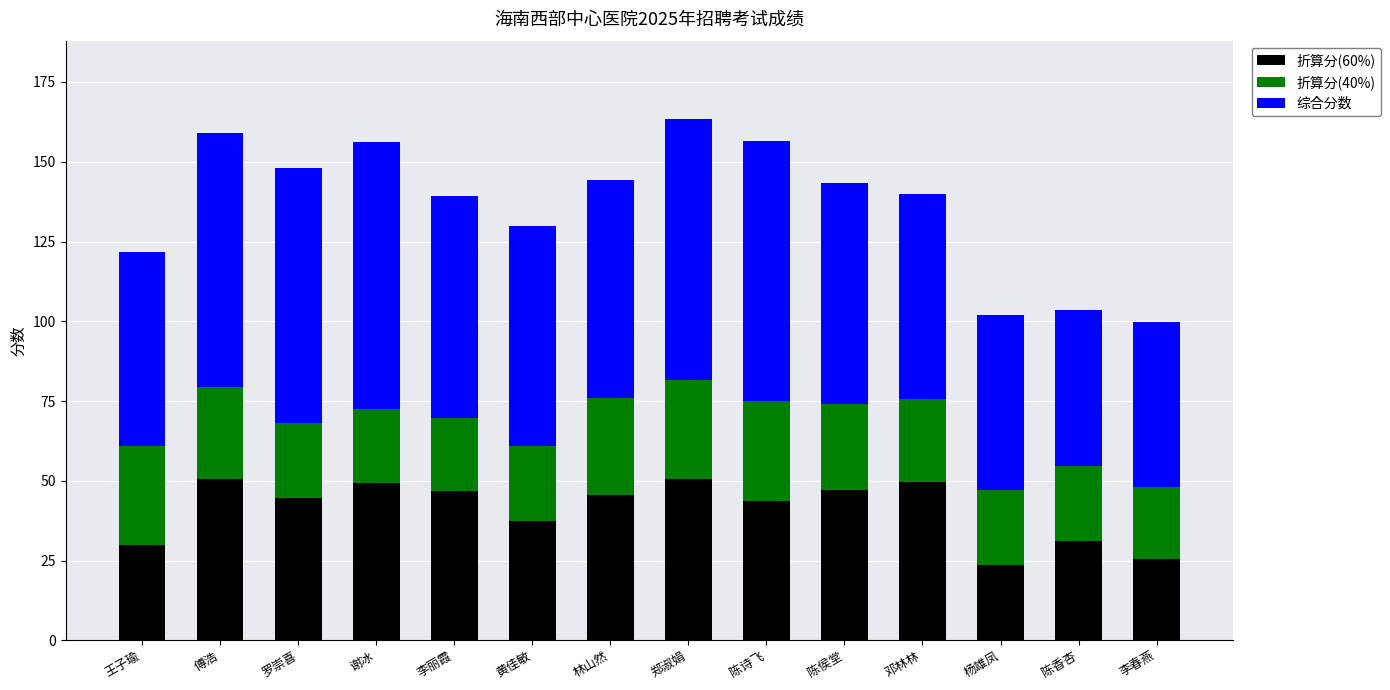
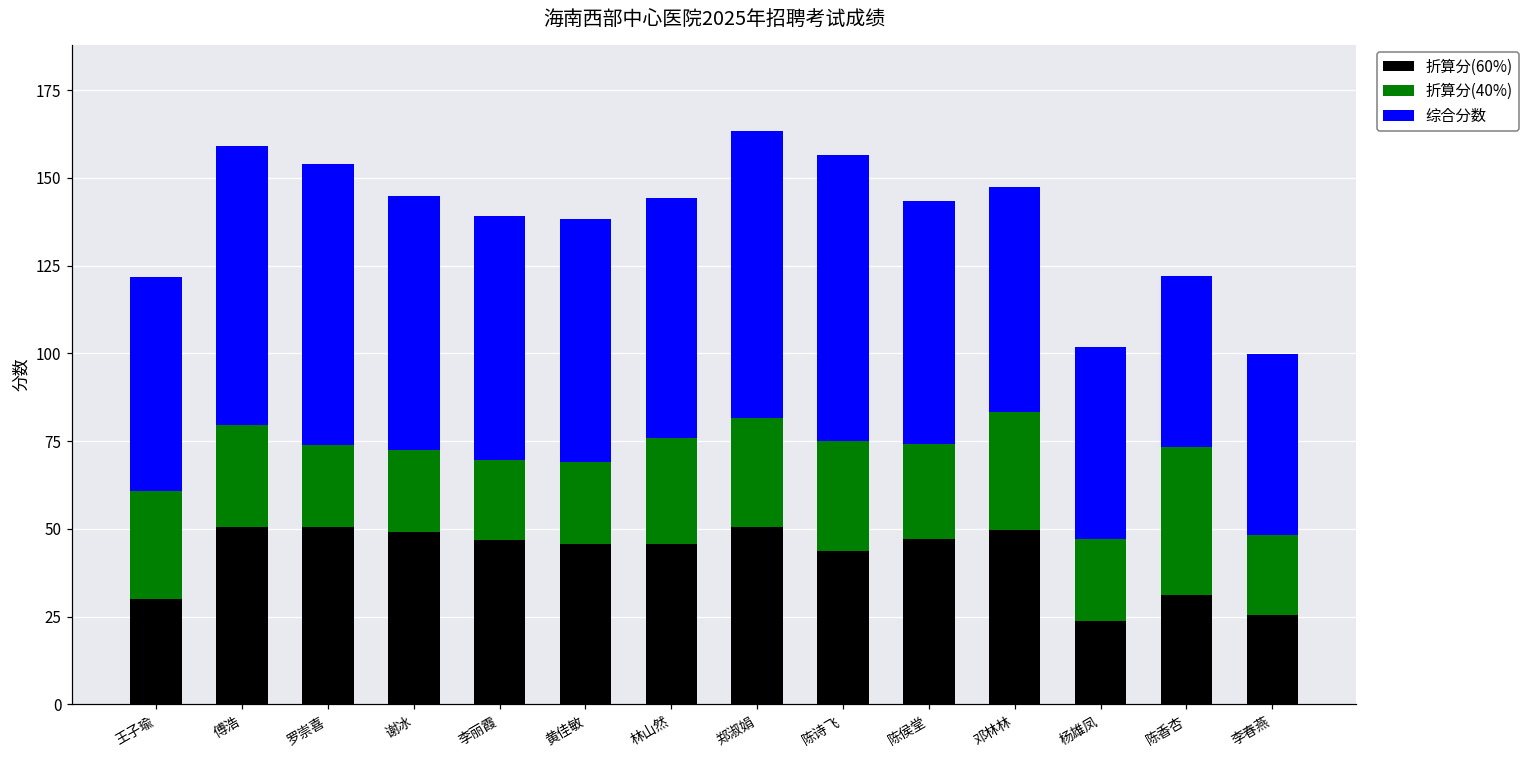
  {
    "折算分(60%)": {
      "王子瑜": 30,
      "傅浩": 50,
-     "罗崇喜": 45,
+     "罗崇喜": 50,
      "谢冰": 49,
      "李丽霞": 47,
-     "黄佳敏": 37,
+     "黄佳敏": 46,
      "林山然": 46,
      "郑淑娟": 50,
      "陈诗飞": 44,
      "陈侯堂": 47,
      "邓林林": 50,
      "杨雄凤": 24,
      "陈香杏": 31,
      "李春燕": 25
    },
    "折算分(40%)": {
      "王子瑜": 31,
      "傅浩": 29,
      "罗崇喜": 23,
      "谢冰": 23,
      "李丽霞": 23,
      "黄佳敏": 23,
      "林山然": 30,
      "郑淑娟": 31,
      "陈诗飞": 31,
      "陈侯堂": 27,
-     "邓林林": 26,
+     "邓林林": 34,
      "杨雄凤": 23,
-     "陈香杏": 23,
+     "陈香杏": 42,
      "李春燕": 23
    },
    "综合分数": {
      "王子瑜": 61,
      "傅浩": 79,
      "罗崇喜": 80,
-     "谢冰": 84,
+     "谢冰": 72,
      "李丽霞": 70,
      "黄佳敏": 69,
      "林山然": 68,
      "郑淑娟": 82,
      "陈诗飞": 82,
      "陈侯堂": 69,
      "邓林林": 64,
      "杨雄凤": 55,
      "陈香杏": 49,
      "李春燕": 52
    }
  }
